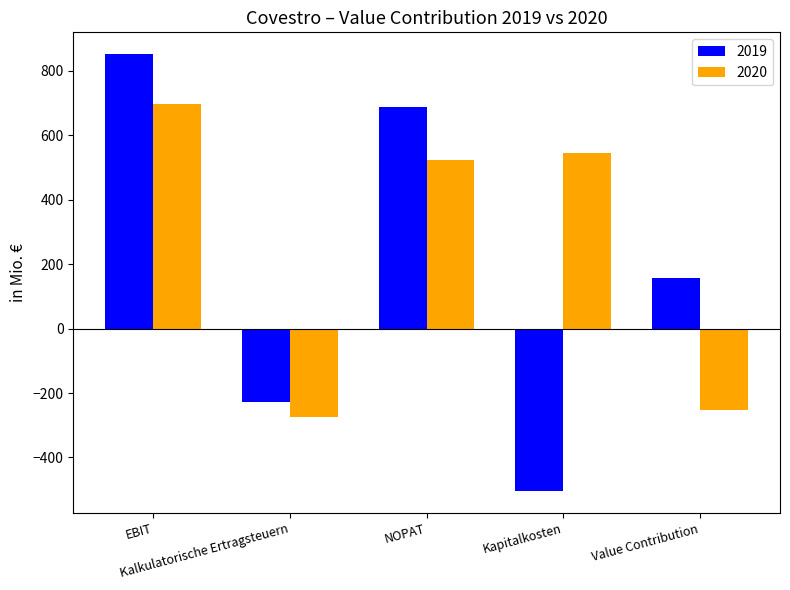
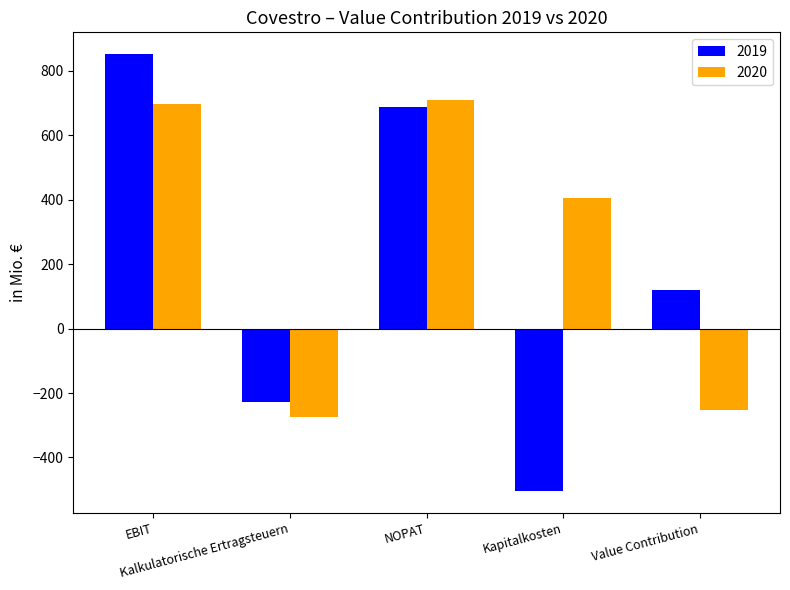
  {
    "2019": {
      "EBIT": 850,
      "Kalkulatorische Ertragsteuern": -230,
      "NOPAT": 690,
      "Kapitalkosten": -500,
-     "Value Contribution": 160
+     "Value Contribution": 120
    },
    "2020": {
      "EBIT": 700,
      "Kalkulatorische Ertragsteuern": -280,
-     "NOPAT": 520,
-     "Kapitalkosten": 550,
+     "NOPAT": 710,
+     "Kapitalkosten": 410,
      "Value Contribution": -250
    }
  }
